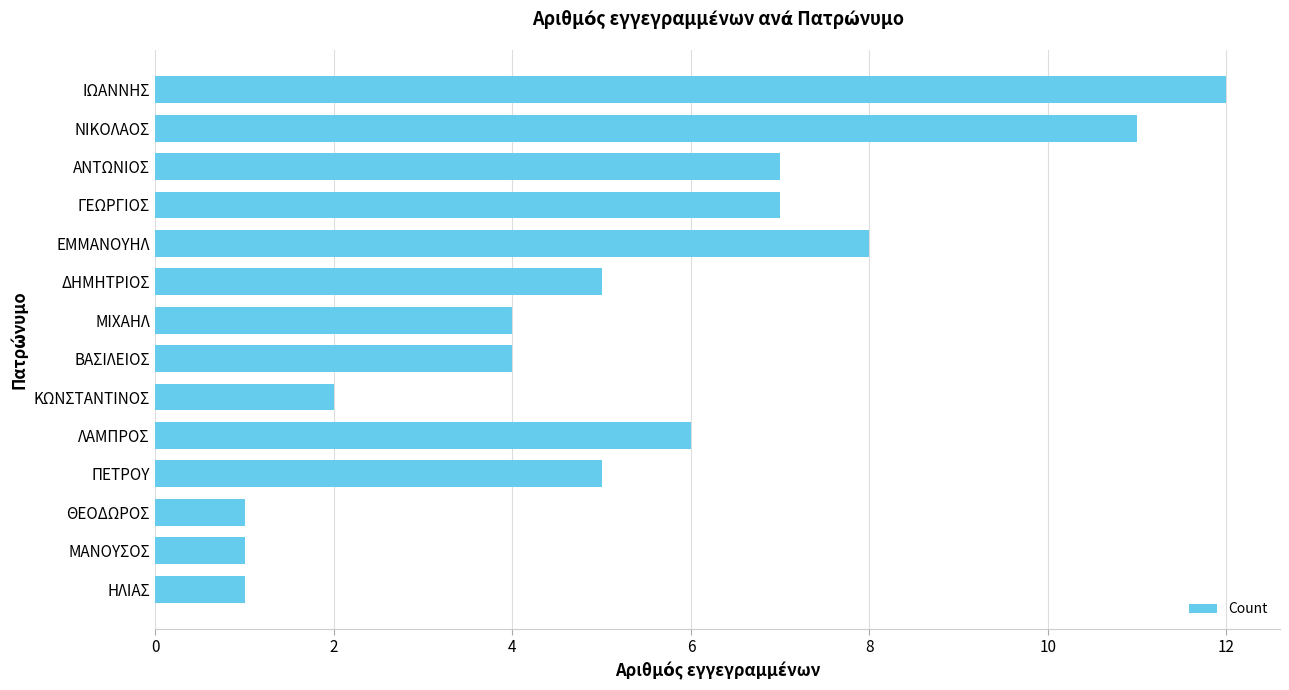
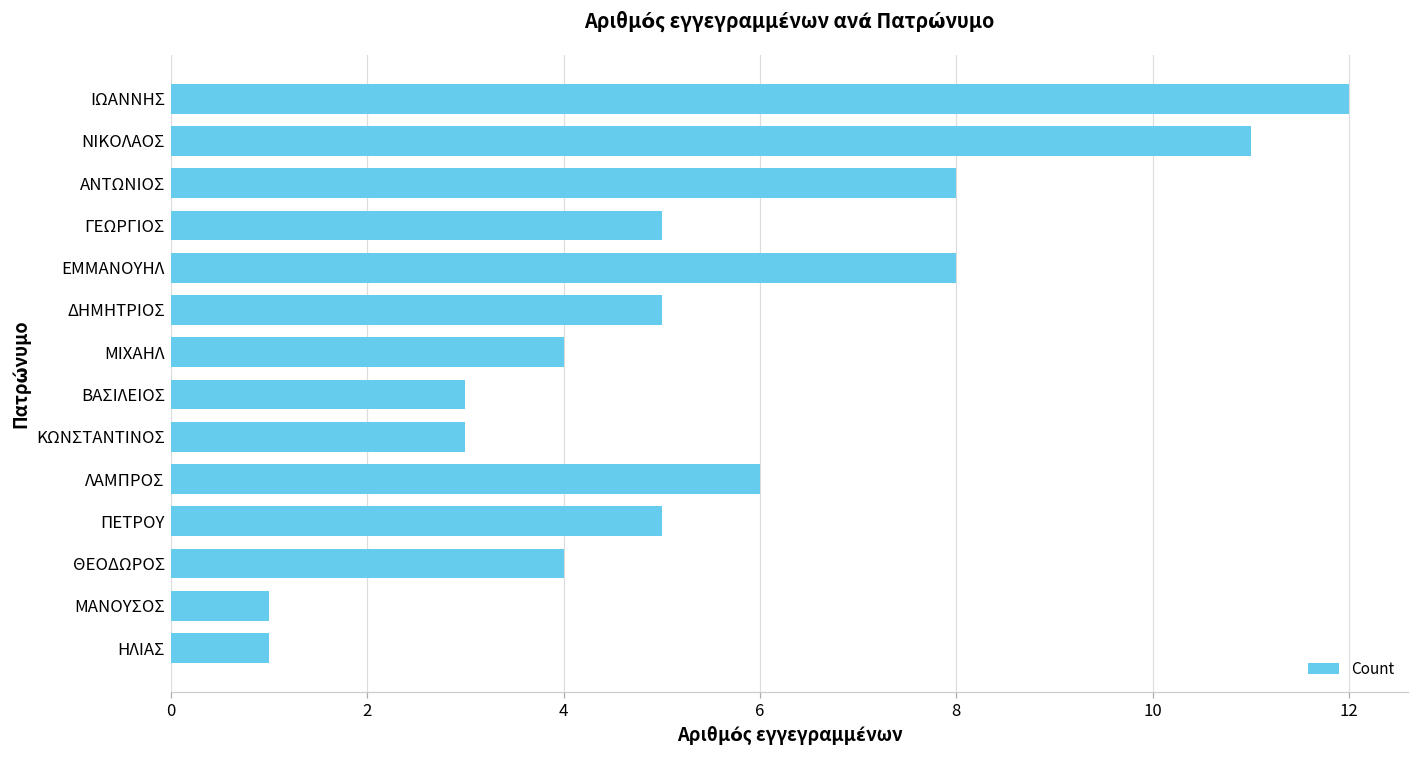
  {
    "ΙΩΑΝΝΗΣ": 12,
    "ΝΙΚΟΛΑΟΣ": 11,
-   "ΑΝΤΩΝΙΟΣ": 7,
-   "ΓΕΩΡΓΙΟΣ": 7,
+   "ΑΝΤΩΝΙΟΣ": 8,
+   "ΓΕΩΡΓΙΟΣ": 5,
    "ΕΜΜΑΝΟΥΗΛ": 8,
    "ΔΗΜΗΤΡΙΟΣ": 5,
    "ΜΙΧΑΗΛ": 4,
-   "ΒΑΣΙΛΕΙΟΣ": 4,
-   "ΚΩΝΣΤΑΝΤΙΝΟΣ": 2,
+   "ΒΑΣΙΛΕΙΟΣ": 3,
+   "ΚΩΝΣΤΑΝΤΙΝΟΣ": 3,
    "ΛΑΜΠΡΟΣ": 6,
    "ΠΕΤΡΟΥ": 5,
-   "ΘΕΟΔΩΡΟΣ": 1,
+   "ΘΕΟΔΩΡΟΣ": 4,
    "ΜΑΝΟΥΣΟΣ": 1,
    "ΗΛΙΑΣ": 1
  }
